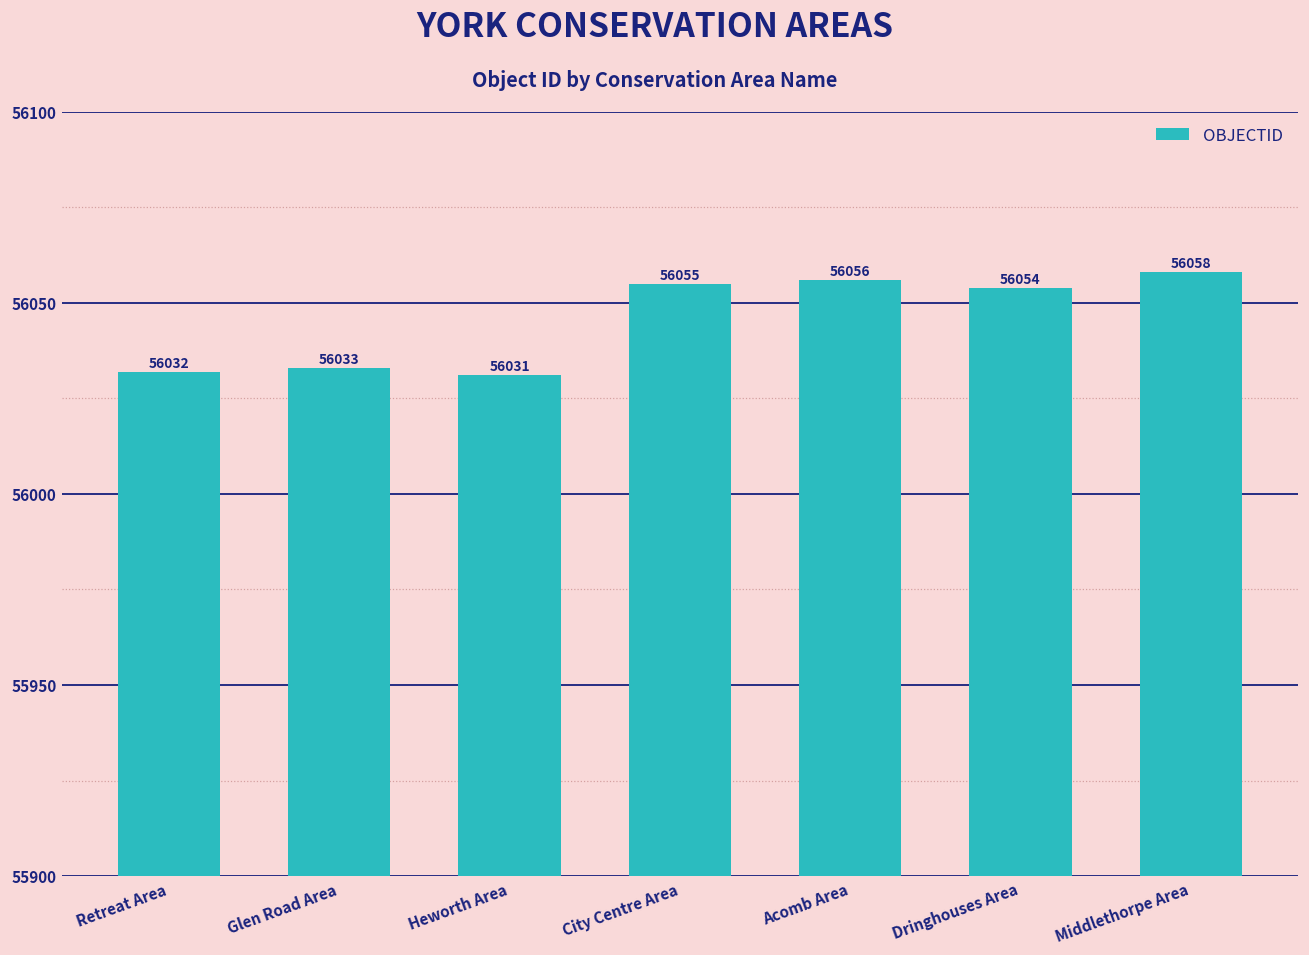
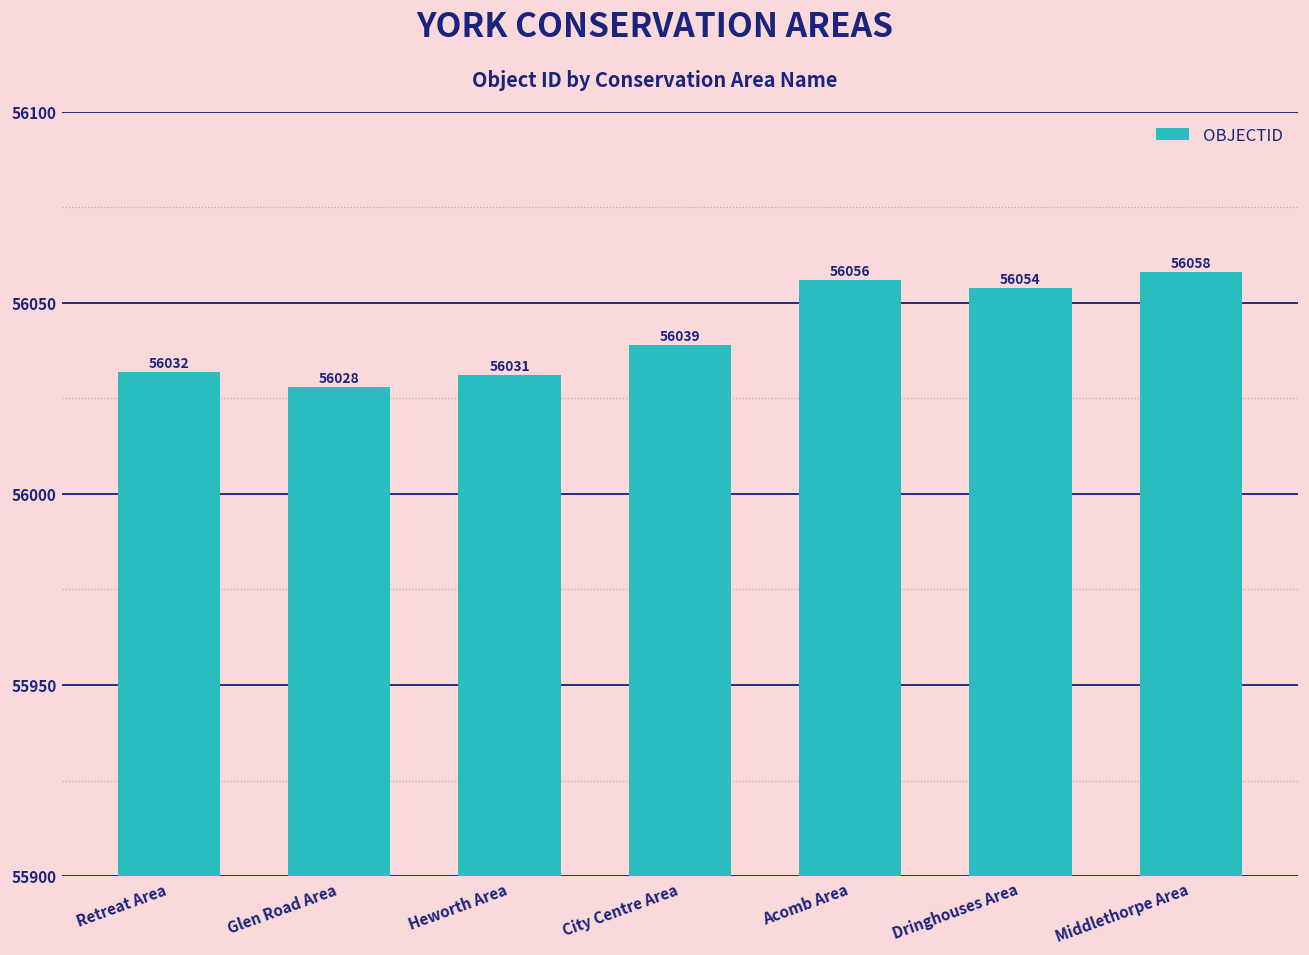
  {
    "Retreat Area": 56032,
-   "Glen Road Area": 56033,
+   "Glen Road Area": 56028,
    "Heworth Area": 56031,
-   "City Centre Area": 56055,
+   "City Centre Area": 56039,
    "Acomb Area": 56056,
    "Dringhouses Area": 56054,
    "Middlethorpe Area": 56058
  }
